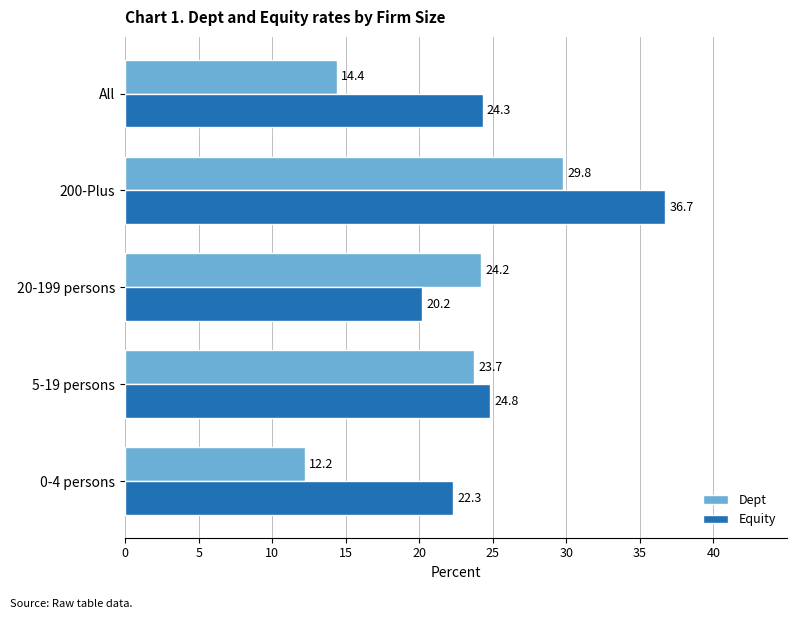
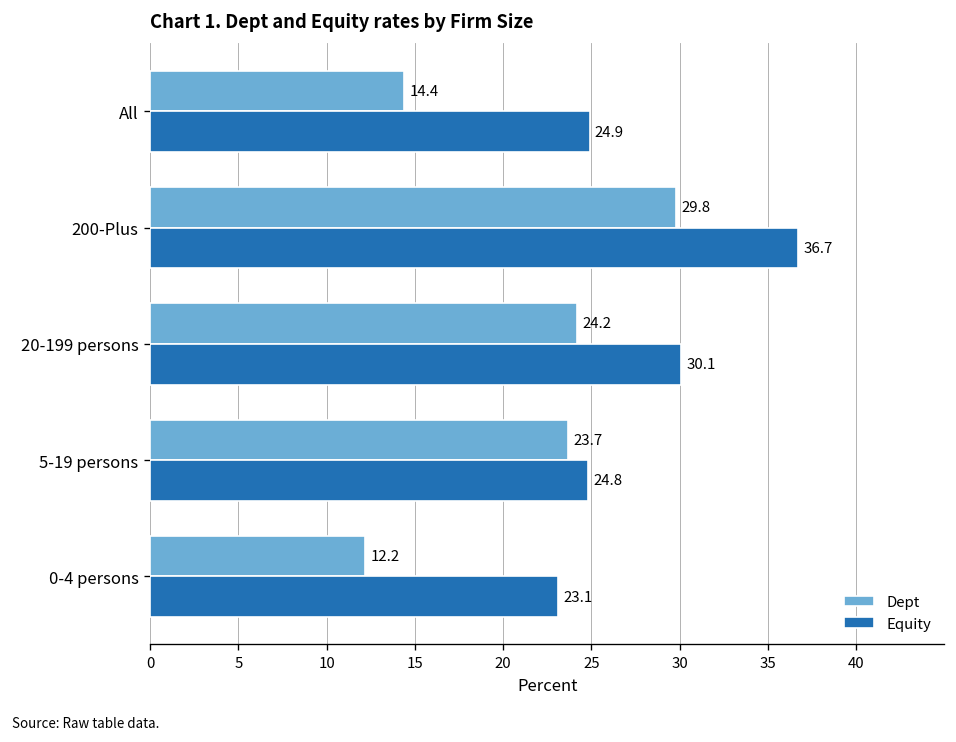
  {
    "Dept": {
      "All": 14.4,
      "200-Plus": 29.8,
      "20-199 persons": 24.2,
      "5-19 persons": 23.7,
      "0-4 persons": 12.2
    },
    "Equity": {
-     "All": 24.3,
+     "All": 24.9,
      "200-Plus": 36.7,
-     "20-199 persons": 20.2,
+     "20-199 persons": 30.1,
      "5-19 persons": 24.8,
-     "0-4 persons": 22.3
+     "0-4 persons": 23.1
    }
  }
